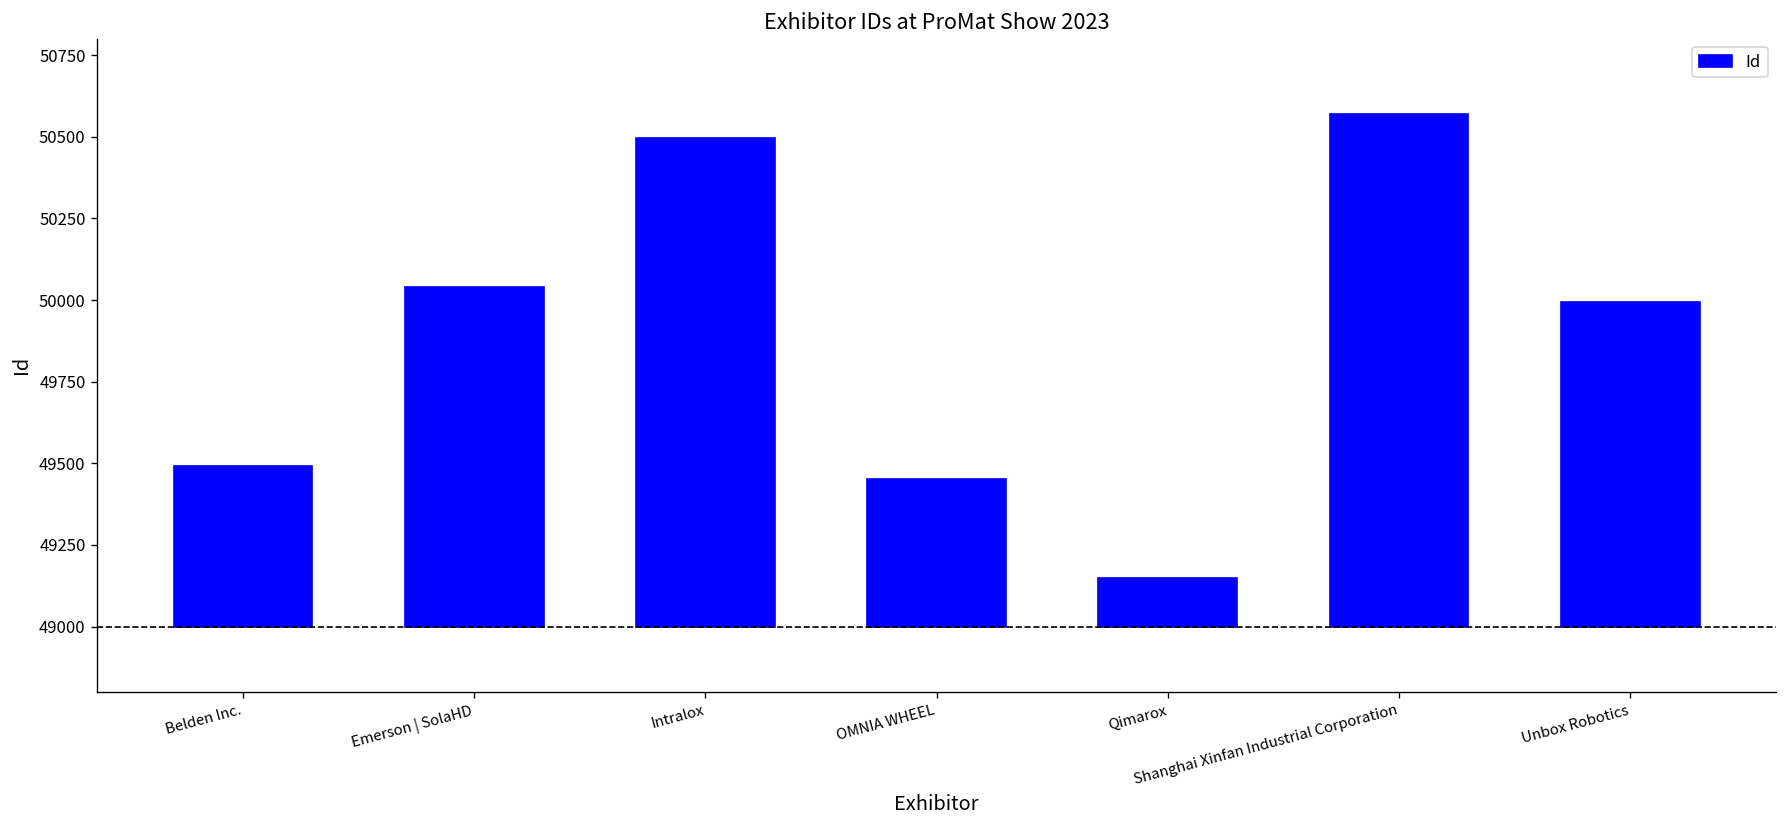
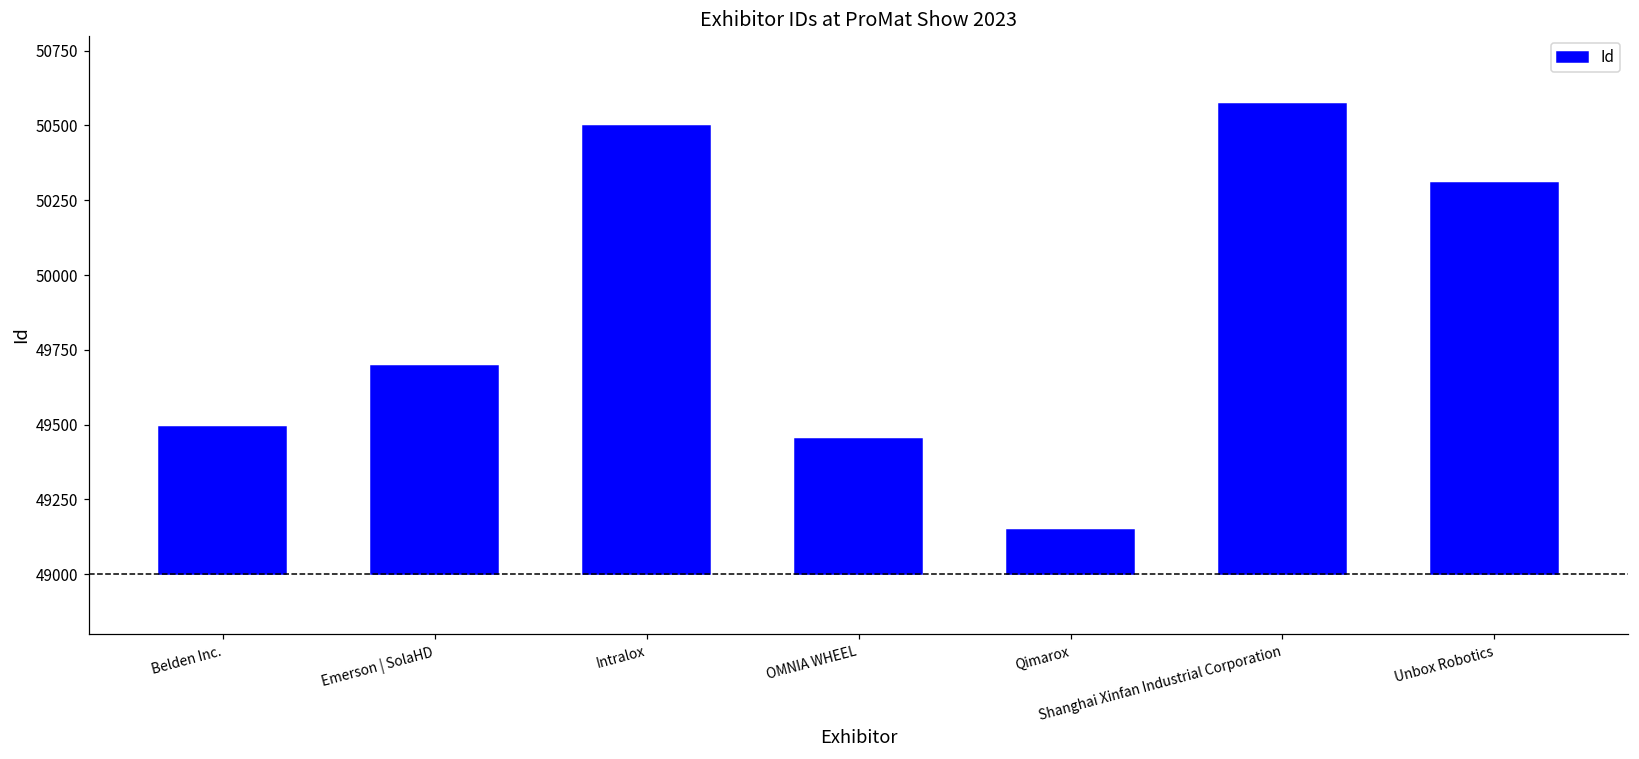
  {
    "Belden Inc.": 49490,
-   "Emerson | SolaHD": 50040,
+   "Emerson | SolaHD": 49700,
    "Intralox": 50500,
    "OMNIA WHEEL": 49450,
    "Qimarox": 49150,
    "Shanghai Xinfan Industrial Corporation": 50570,
-   "Unbox Robotics": 50000
+   "Unbox Robotics": 50310
  }
